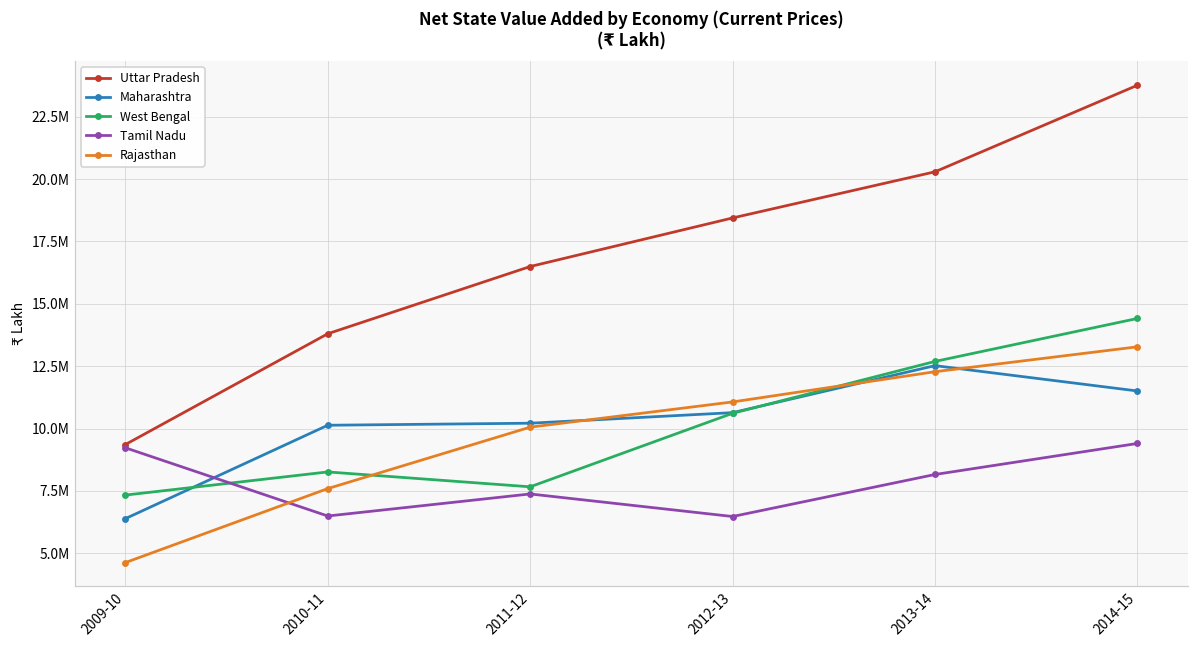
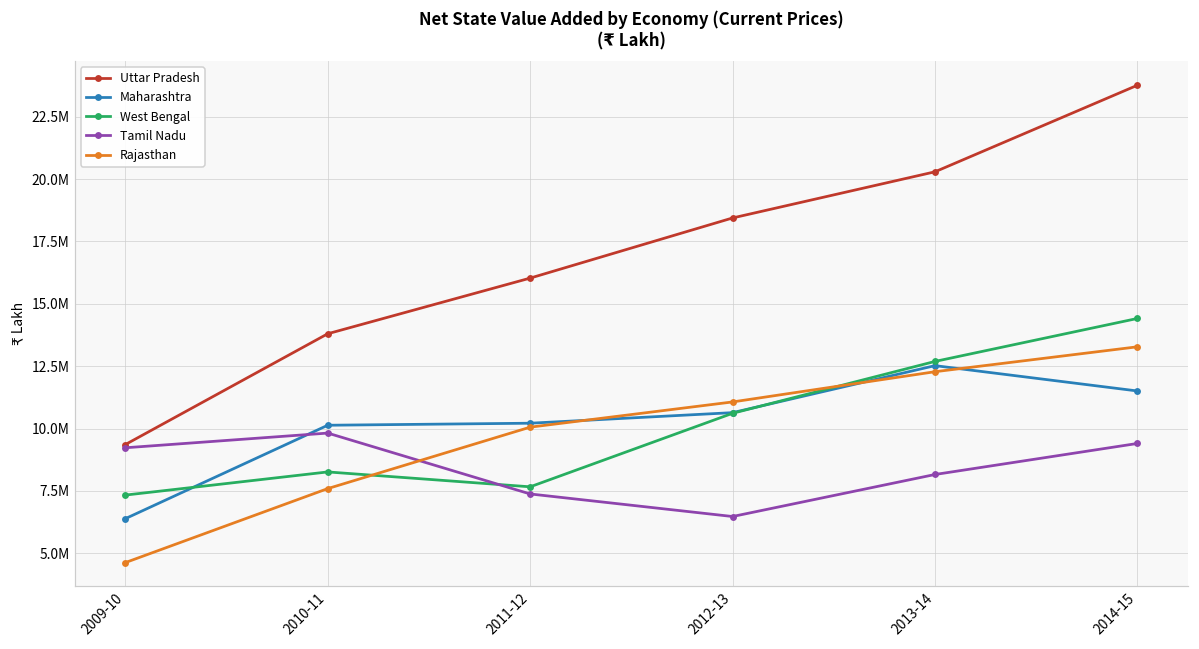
  {
    "Uttar Pradesh": {
      "2009-10": 9400000,
      "2010-11": 13800000,
-     "2011-12": 16500000,
+     "2011-12": 16000000,
      "2012-13": 18400000,
      "2013-14": 20300000,
      "2014-15": 23800000
    },
    "Maharashtra": {
      "2009-10": 6400000,
      "2010-11": 10100000,
      "2011-12": 10200000,
      "2013-14": 12500000,
      "2014-15": 11500000
    },
    "West Bengal": {
      "2009-10": 7300000,
      "2010-11": 8300000,
      "2011-12": 7700000,
      "2013-14": 12700000,
      "2014-15": 14400000
    },
    "Tamil Nadu": {
      "2009-10": 9200000,
-     "2010-11": 6500000,
+     "2010-11": 9800000,
      "2011-12": 7400000,
      "2012-13": 6500000,
      "2013-14": 8200000,
      "2014-15": 9400000
    },
    "Rajasthan": {
      "2009-10": 4600000,
      "2010-11": 7600000,
      "2011-12": 10100000,
      "2012-13": 11100000,
      "2013-14": 12300000,
      "2014-15": 13300000
    }
  }
